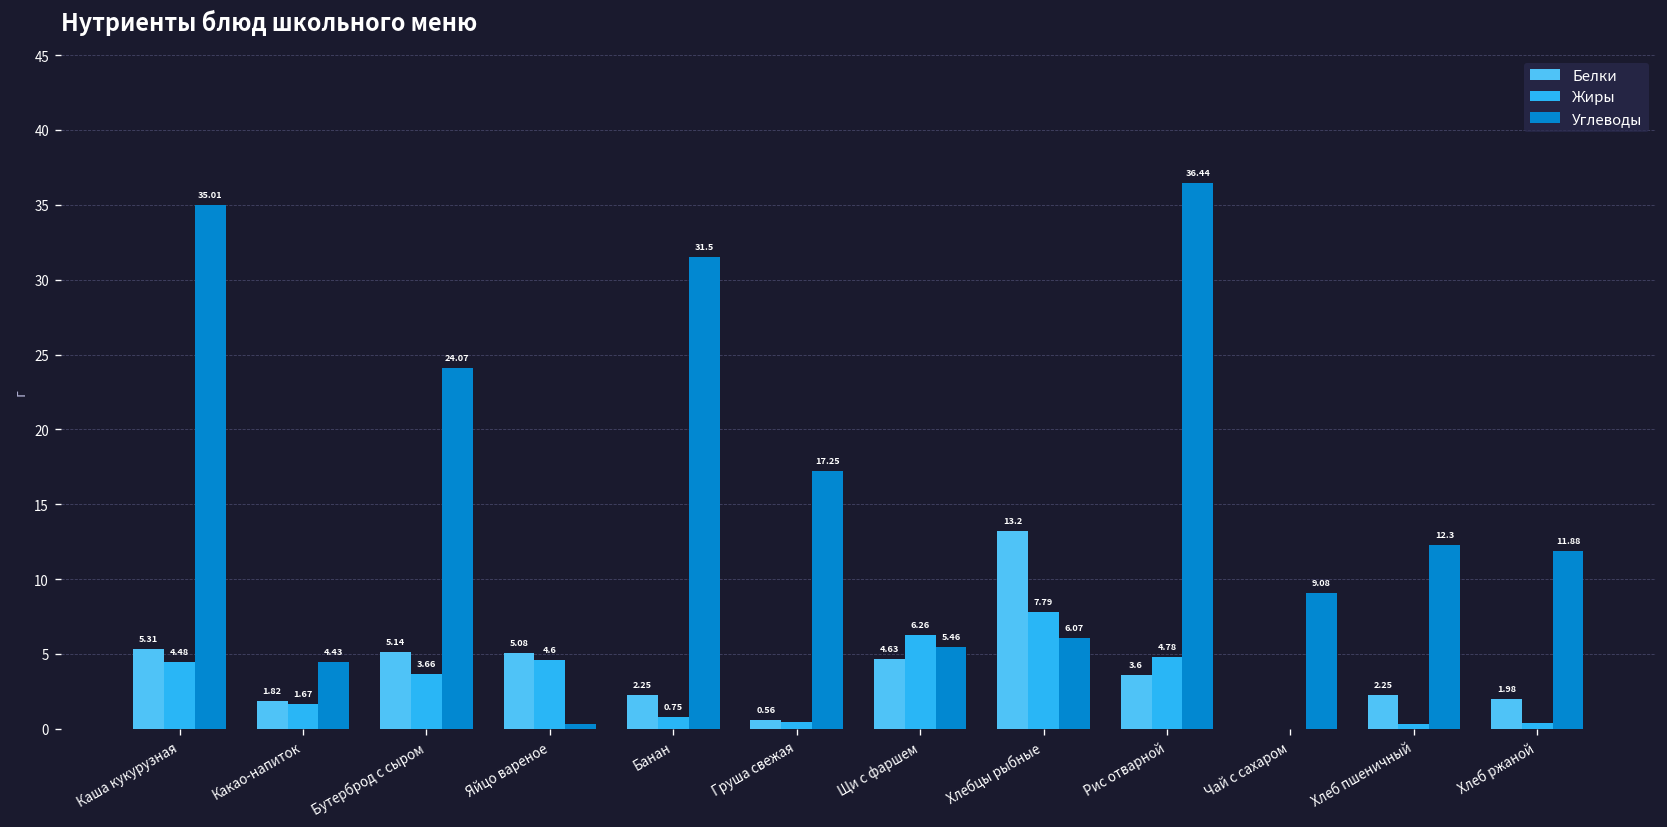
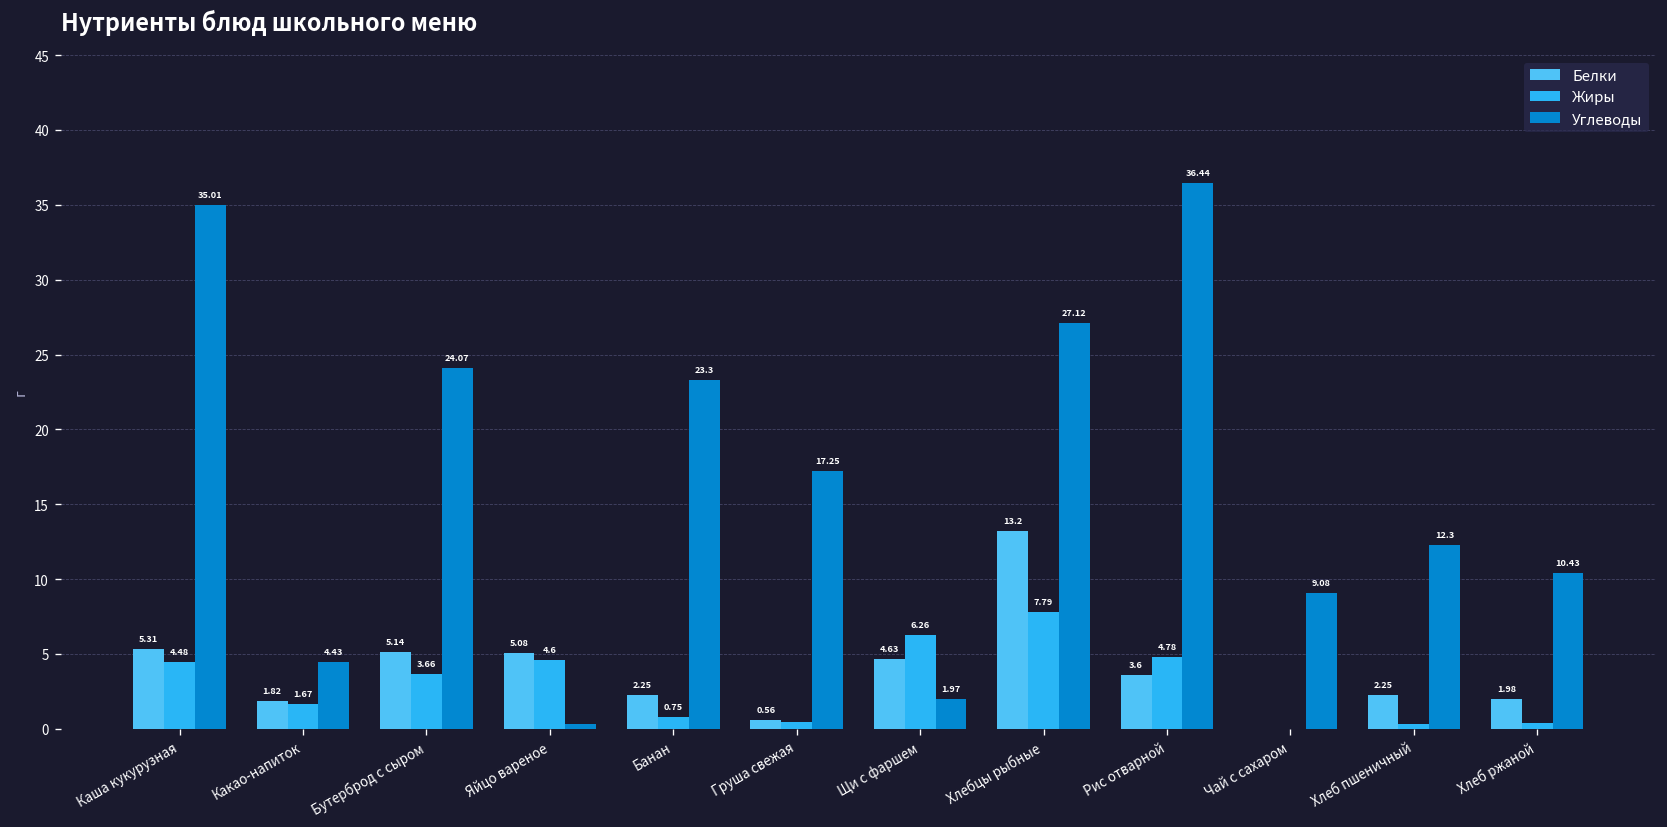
  {
    "Углеводы": {
      "Каша кукурузная": 35.01,
      "Какао-напиток": 4.43,
      "Бутерброд с сыром": 24.07,
-     "Банан": 31.5,
+     "Банан": 23.3,
      "Груша свежая": 17.25,
-     "Щи с фаршем": 5.46,
-     "Хлебцы рыбные": 6.07,
+     "Щи с фаршем": 1.97,
+     "Хлебцы рыбные": 27.12,
      "Рис отварной": 36.44,
      "Чай с сахаром": 9.08,
      "Хлеб пшеничный": 12.3,
-     "Хлеб ржаной": 11.88
+     "Хлеб ржаной": 10.43
    }
  }
